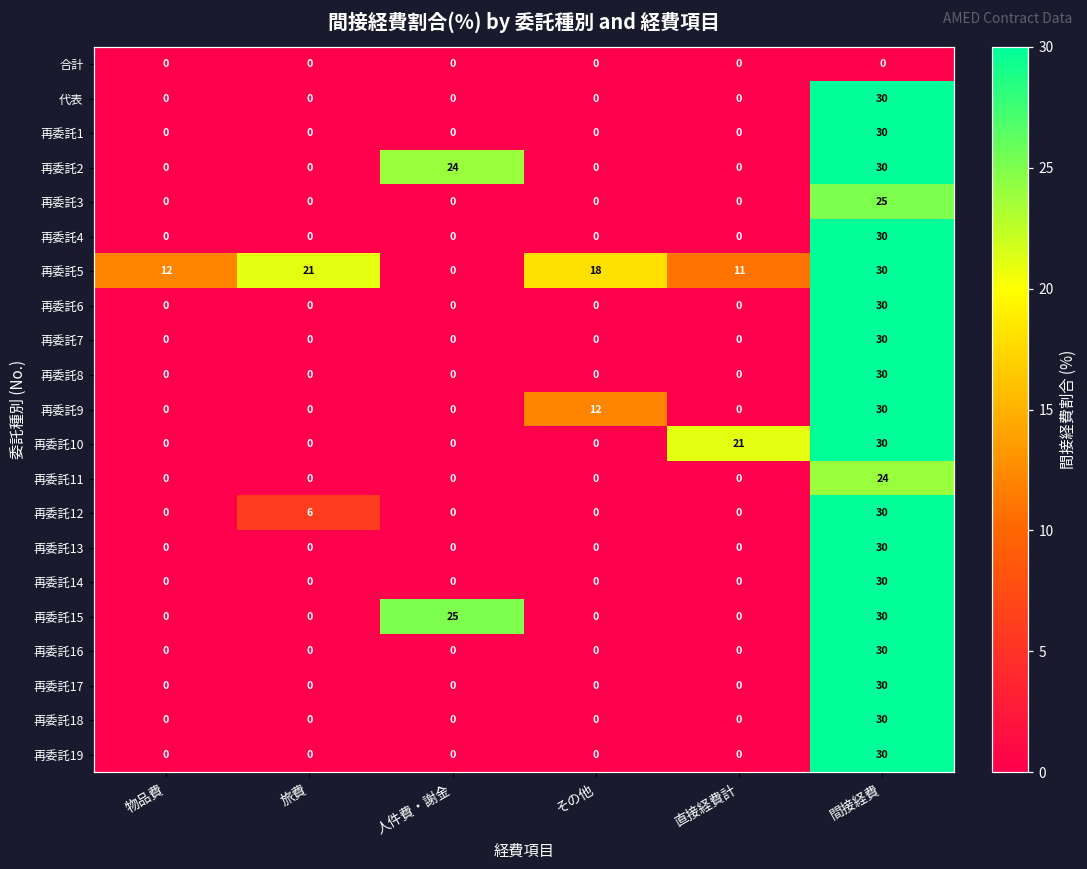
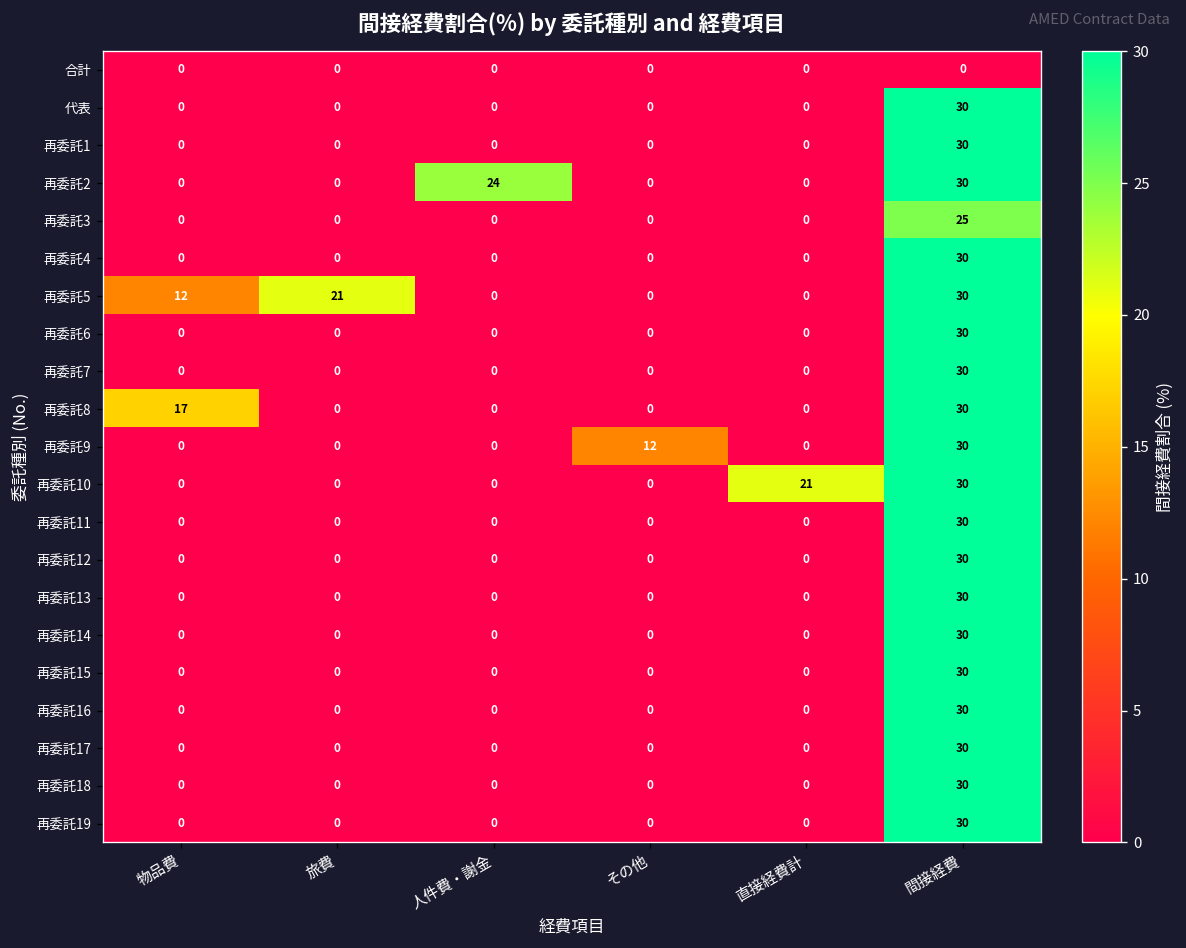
  {
    "合計": {
      "物品費": 0,
      "旅費": 0,
      "人件費・謝金": 0,
      "その他": 0,
      "直接経費計": 0,
      "間接経費": 0
    },
    "代表": {
      "物品費": 0,
      "旅費": 0,
      "人件費・謝金": 0,
      "その他": 0,
      "直接経費計": 0,
      "間接経費": 30
    },
    "再委託1": {
      "物品費": 0,
      "旅費": 0,
      "人件費・謝金": 0,
      "その他": 0,
      "直接経費計": 0,
      "間接経費": 30
    },
    "再委託2": {
      "物品費": 0,
      "旅費": 0,
      "人件費・謝金": 24,
      "その他": 0,
      "直接経費計": 0,
      "間接経費": 30
    },
    "再委託3": {
      "物品費": 0,
      "旅費": 0,
      "人件費・謝金": 0,
      "その他": 0,
      "直接経費計": 0,
      "間接経費": 25
    },
    "再委託4": {
      "物品費": 0,
      "旅費": 0,
      "人件費・謝金": 0,
      "その他": 0,
      "直接経費計": 0,
      "間接経費": 30
    },
    "再委託5": {
      "物品費": 12,
      "旅費": 21,
      "人件費・謝金": 0,
-     "その他": 18,
-     "直接経費計": 11,
+     "その他": 0,
+     "直接経費計": 0,
      "間接経費": 30
    },
    "再委託6": {
      "物品費": 0,
      "旅費": 0,
      "人件費・謝金": 0,
      "その他": 0,
      "直接経費計": 0,
      "間接経費": 30
    },
    "再委託7": {
      "物品費": 0,
      "旅費": 0,
      "人件費・謝金": 0,
      "その他": 0,
      "直接経費計": 0,
      "間接経費": 30
    },
    "再委託8": {
-     "物品費": 0,
+     "物品費": 17,
      "旅費": 0,
      "人件費・謝金": 0,
      "その他": 0,
      "直接経費計": 0,
      "間接経費": 30
    },
    "再委託9": {
      "物品費": 0,
      "旅費": 0,
      "人件費・謝金": 0,
      "その他": 12,
      "直接経費計": 0,
      "間接経費": 30
    },
    "再委託10": {
      "物品費": 0,
      "旅費": 0,
      "人件費・謝金": 0,
      "その他": 0,
      "直接経費計": 21,
      "間接経費": 30
    },
    "再委託11": {
      "物品費": 0,
      "旅費": 0,
      "人件費・謝金": 0,
      "その他": 0,
      "直接経費計": 0,
-     "間接経費": 24
+     "間接経費": 30
    },
    "再委託12": {
      "物品費": 0,
-     "旅費": 6,
+     "旅費": 0,
      "人件費・謝金": 0,
      "その他": 0,
      "直接経費計": 0,
      "間接経費": 30
    },
    "再委託13": {
      "物品費": 0,
      "旅費": 0,
      "人件費・謝金": 0,
      "その他": 0,
      "直接経費計": 0,
      "間接経費": 30
    },
    "再委託14": {
      "物品費": 0,
      "旅費": 0,
      "人件費・謝金": 0,
      "その他": 0,
      "直接経費計": 0,
      "間接経費": 30
    },
    "再委託15": {
      "物品費": 0,
      "旅費": 0,
-     "人件費・謝金": 25,
+     "人件費・謝金": 0,
      "その他": 0,
      "直接経費計": 0,
      "間接経費": 30
    },
    "再委託16": {
      "物品費": 0,
      "旅費": 0,
      "人件費・謝金": 0,
      "その他": 0,
      "直接経費計": 0,
      "間接経費": 30
    },
    "再委託17": {
      "物品費": 0,
      "旅費": 0,
      "人件費・謝金": 0,
      "その他": 0,
      "直接経費計": 0,
      "間接経費": 30
    },
    "再委託18": {
      "物品費": 0,
      "旅費": 0,
      "人件費・謝金": 0,
      "その他": 0,
      "直接経費計": 0,
      "間接経費": 30
    },
    "再委託19": {
      "物品費": 0,
      "旅費": 0,
      "人件費・謝金": 0,
      "その他": 0,
      "直接経費計": 0,
      "間接経費": 30
    }
  }
